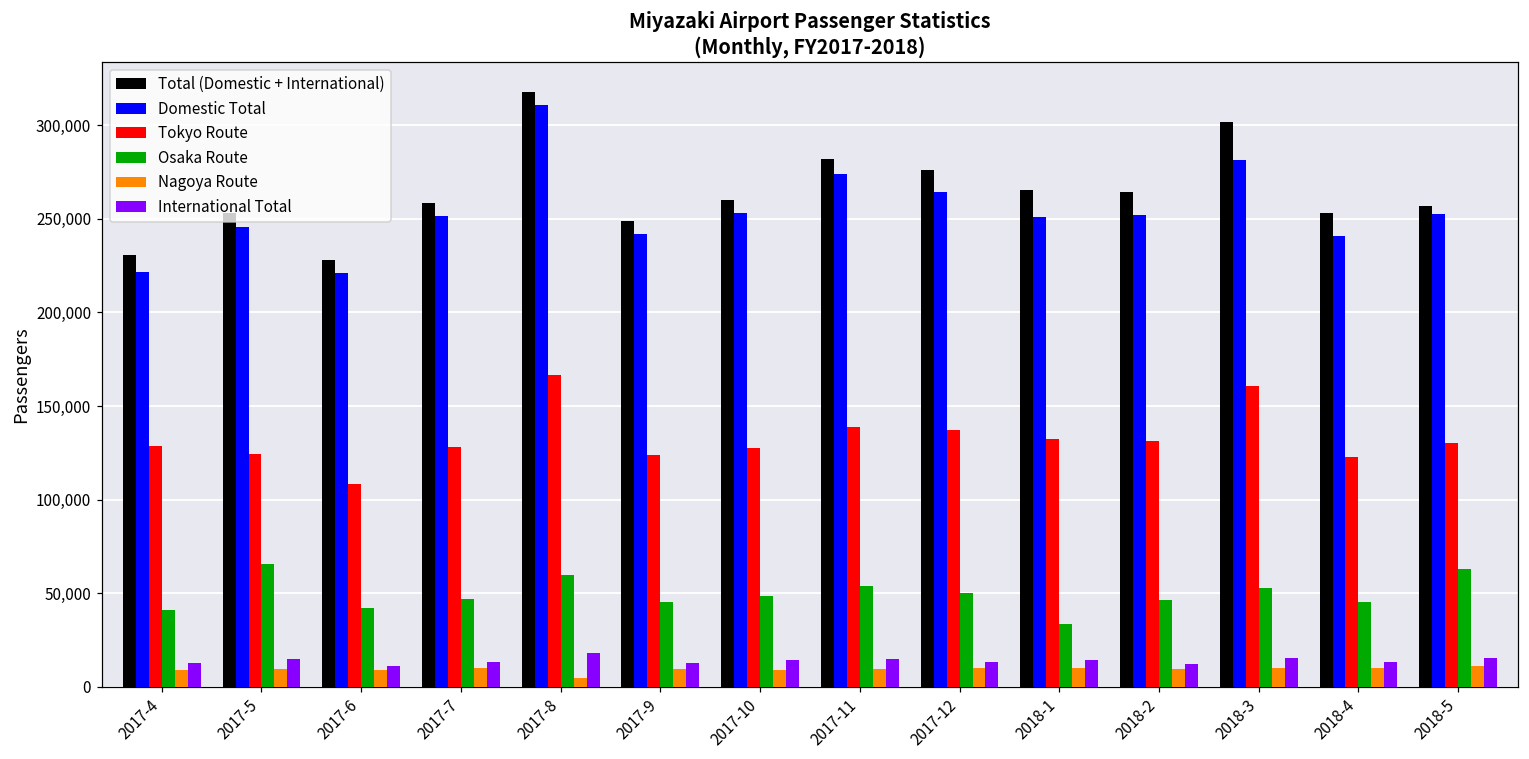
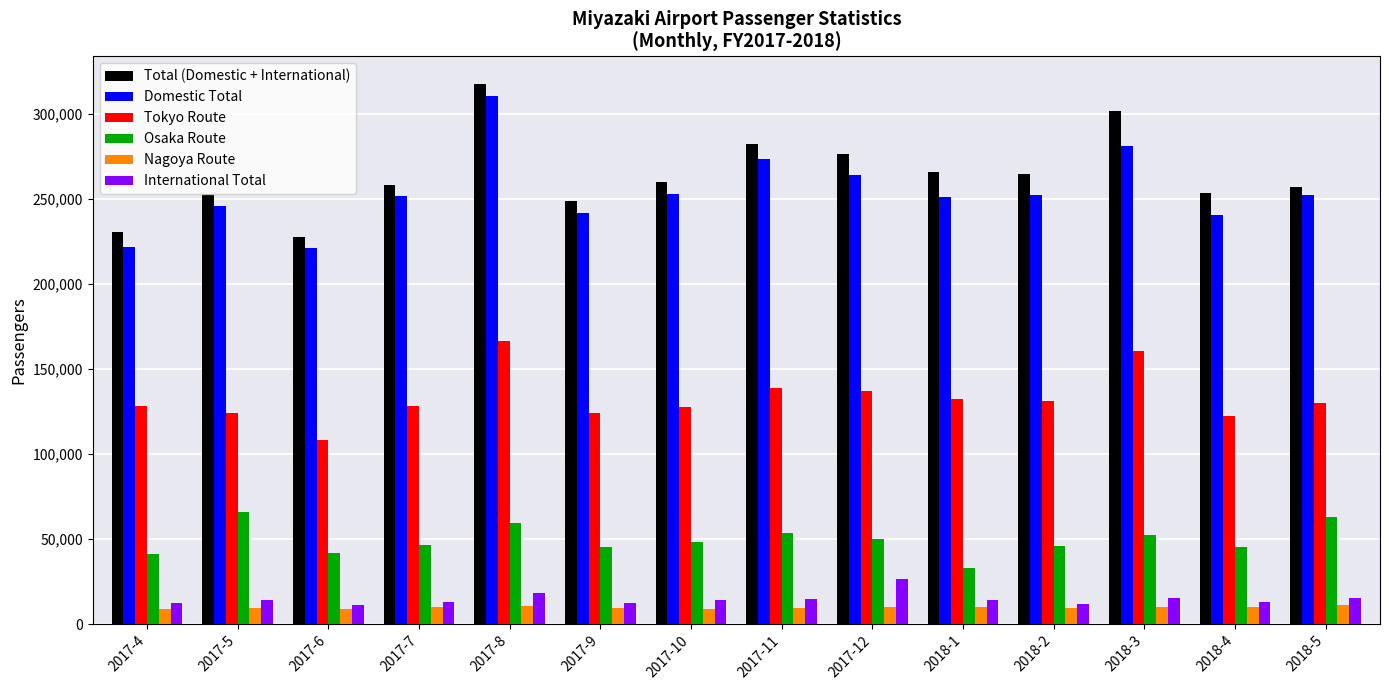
  {
    "Total (Domestic + International)": {
      "2017-4": "230,000",
      "2017-6": "228,000",
      "2017-7": "258,000",
      "2017-8": "318,000",
      "2017-9": "249,000",
      "2017-10": "260,000",
      "2017-11": "282,000",
      "2017-12": "276,000",
      "2018-1": "266,000",
      "2018-2": "264,000",
      "2018-3": "302,000",
      "2018-4": "253,000",
      "2018-5": "257,000"
    },
    "Domestic Total": {
      "2017-4": "222,000",
      "2017-5": "246,000",
      "2017-6": "221,000",
      "2017-7": "252,000",
      "2017-8": "311,000",
      "2017-9": "242,000",
      "2017-10": "253,000",
      "2017-11": "274,000",
      "2017-12": "264,000",
      "2018-1": "251,000",
      "2018-2": "252,000",
      "2018-3": "281,000",
      "2018-4": "241,000",
      "2018-5": "253,000"
    },
    "Tokyo Route": {
      "2017-4": "129,000",
      "2017-5": "124,000",
      "2017-6": "109,000",
      "2017-7": "128,000",
      "2017-8": "166,000",
      "2017-9": "124,000",
      "2017-10": "127,000",
      "2017-11": "139,000",
      "2017-12": "137,000",
      "2018-1": "132,000",
      "2018-2": "131,000",
      "2018-3": "161,000",
      "2018-4": "123,000",
      "2018-5": "130,000"
    },
    "Osaka Route": {
      "2017-4": "41,000",
      "2017-5": "66,000",
      "2017-6": "42,000",
      "2017-7": "47,000",
      "2017-8": "60,000",
      "2017-9": "45,000",
      "2017-10": "49,000",
      "2017-11": "54,000",
      "2017-12": "50,000",
      "2018-1": "33,000",
      "2018-2": "46,000",
      "2018-3": "53,000",
      "2018-4": "45,000",
      "2018-5": "63,000"
    },
    "Nagoya Route": {
      "2017-4": "9,000",
      "2017-5": "10,000",
      "2017-6": "9,000",
      "2017-7": "10,000",
-     "2017-8": "5,000",
+     "2017-8": "11,000",
      "2017-9": "9,000",
      "2017-10": "9,000",
      "2017-11": "9,000",
      "2017-12": "10,000",
      "2018-1": "10,000",
      "2018-2": "9,000",
      "2018-3": "10,000",
      "2018-4": "10,000",
      "2018-5": "11,000"
    },
    "International Total": {
      "2017-4": "12,000",
      "2017-5": "15,000",
      "2017-6": "11,000",
      "2017-7": "13,000",
      "2017-8": "18,000",
      "2017-9": "13,000",
      "2017-10": "14,000",
      "2017-11": "15,000",
-     "2017-12": "13,000",
+     "2017-12": "27,000",
      "2018-1": "14,000",
      "2018-2": "12,000",
      "2018-3": "15,000",
      "2018-4": "13,000",
      "2018-5": "15,000"
    }
  }
